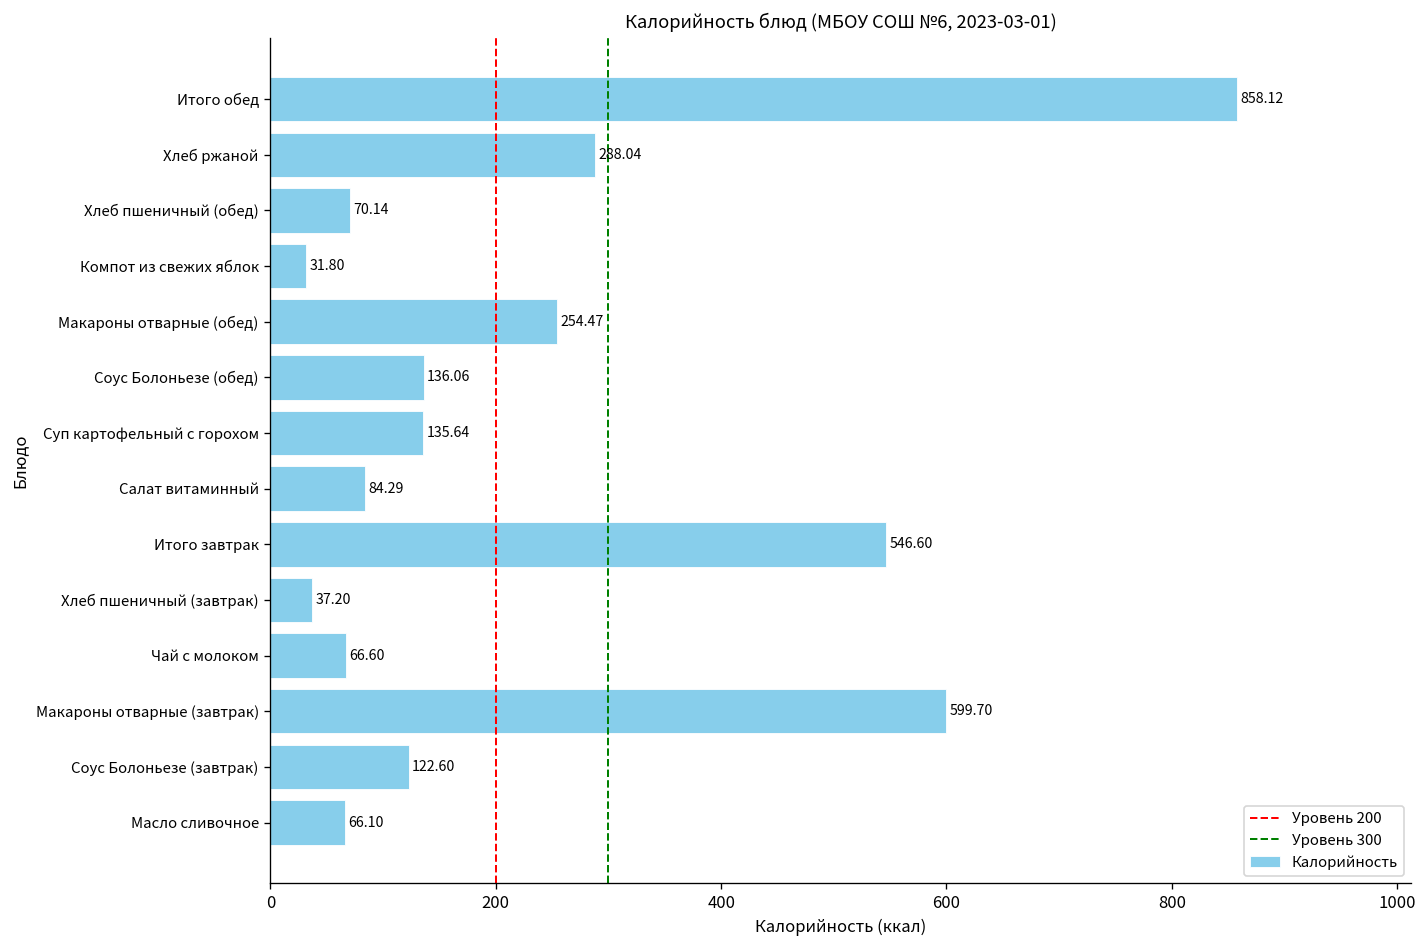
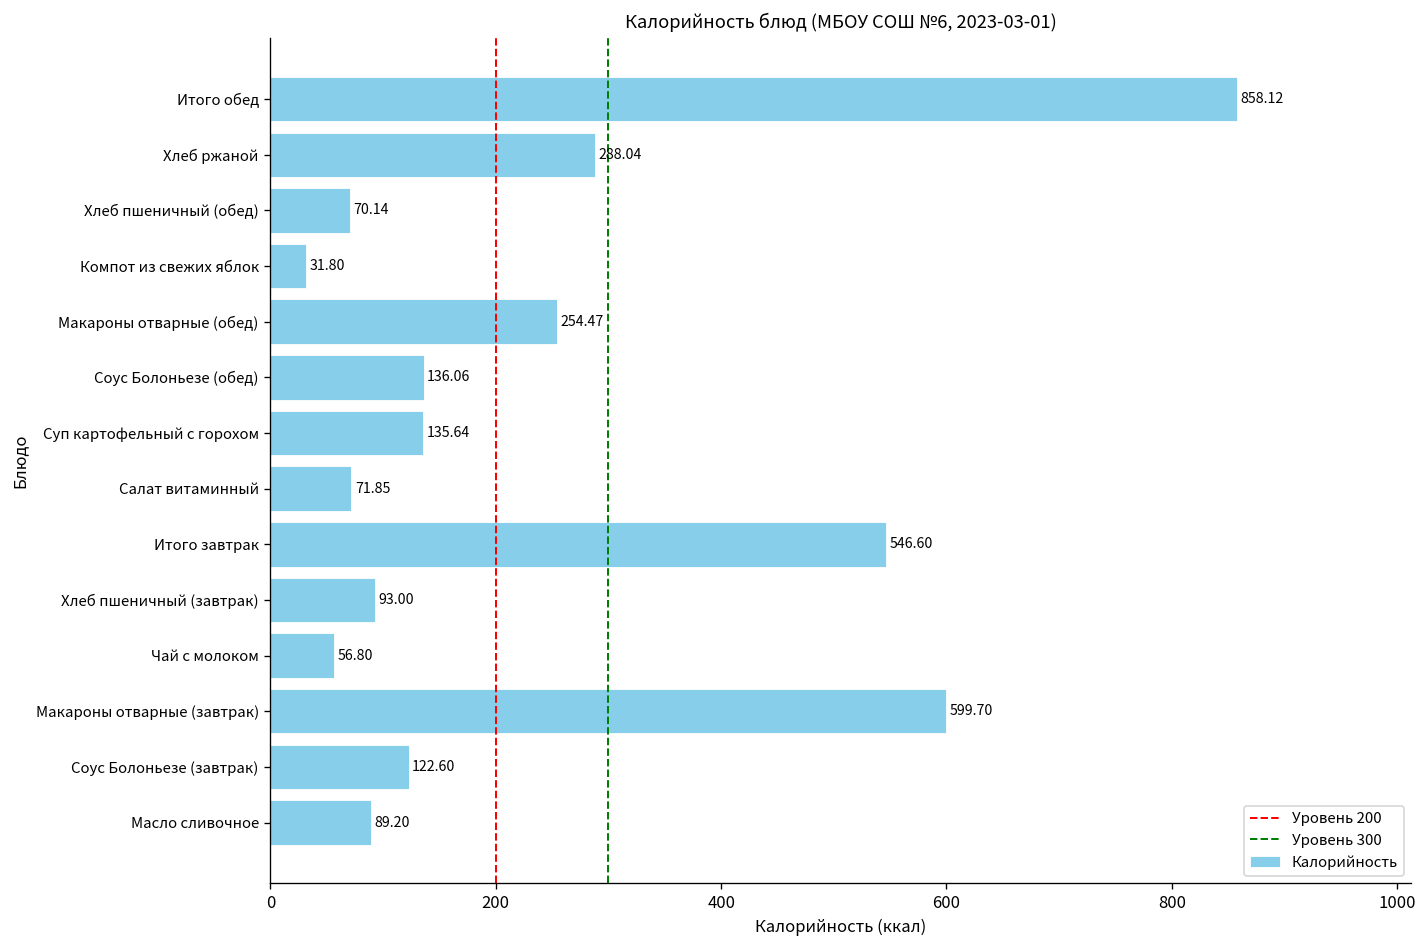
  {
    "Итого обед": 858.12,
    "Хлеб ржаной": 288.04,
    "Хлеб пшеничный (обед)": 70.14,
    "Компот из свежих яблок": 31.80,
    "Макароны отварные (обед)": 254.47,
    "Соус Болоньезе (обед)": 136.06,
    "Суп картофельный с горохом": 135.64,
-   "Салат витаминный": 84.29,
+   "Салат витаминный": 71.85,
    "Итого завтрак": 546.60,
-   "Хлеб пшеничный (завтрак)": 37.20,
-   "Чай с молоком": 66.60,
+   "Хлеб пшеничный (завтрак)": 93.00,
+   "Чай с молоком": 56.80,
    "Макароны отварные (завтрак)": 599.70,
    "Соус Болоньезе (завтрак)": 122.60,
-   "Масло сливочное": 66.10
+   "Масло сливочное": 89.20
  }
